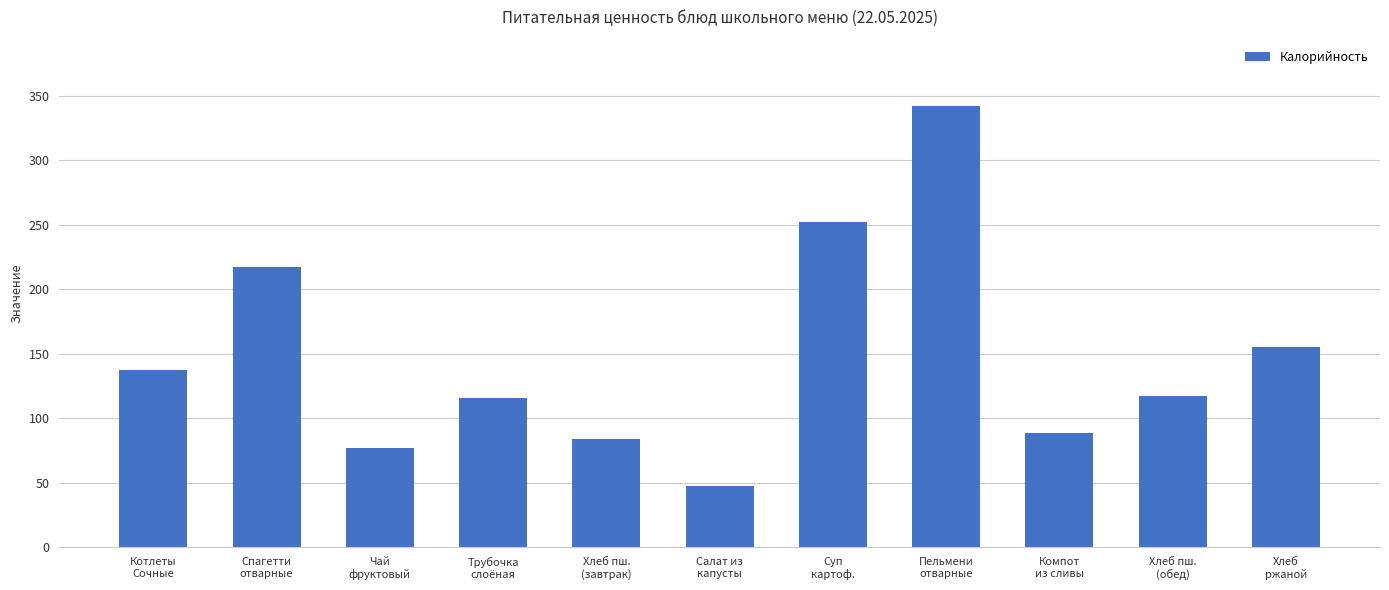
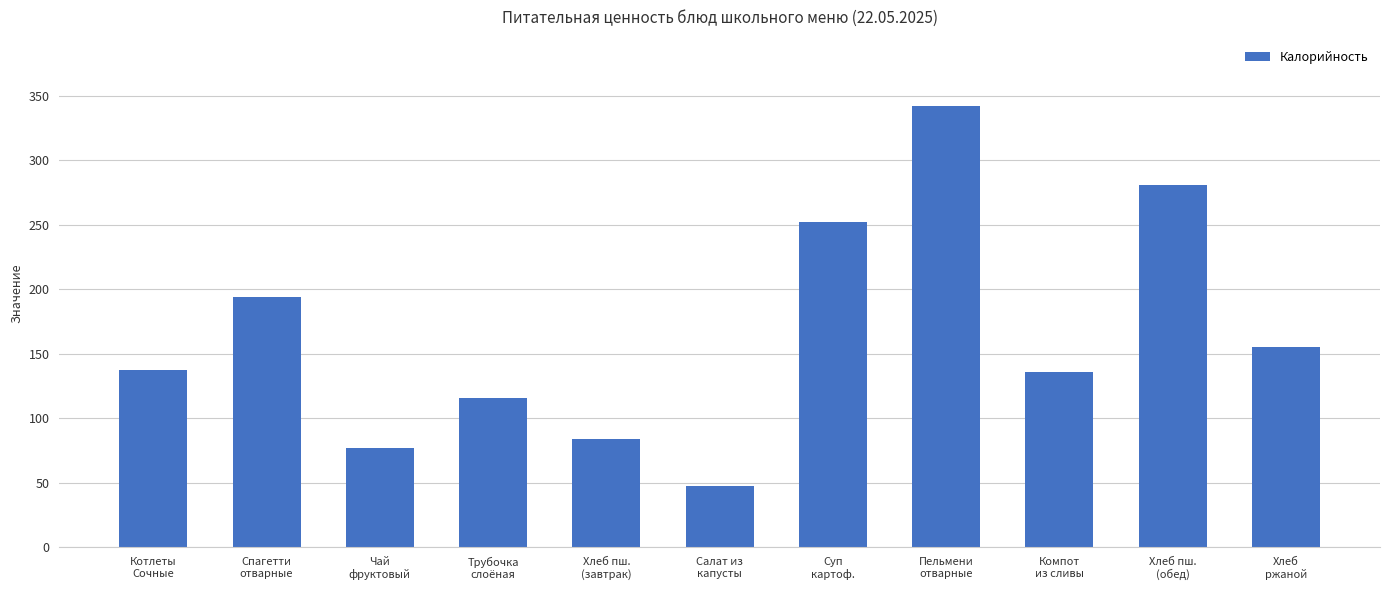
  {
    "Котлеты Сочные": 137,
-   "Спагетти отварные": 217,
+   "Спагетти отварные": 194,
    "Чай фруктовый": 77,
    "Трубочка слоёная": 116,
    "Хлеб пш. (завтрак)": 84,
    "Салат из капусты": 48,
    "Суп картоф.": 252,
    "Пельмени отварные": 342,
-   "Компот из сливы": 89,
-   "Хлеб пш. (обед)": 117,
+   "Компот из сливы": 136,
+   "Хлеб пш. (обед)": 281,
    "Хлеб ржаной": 155
  }
